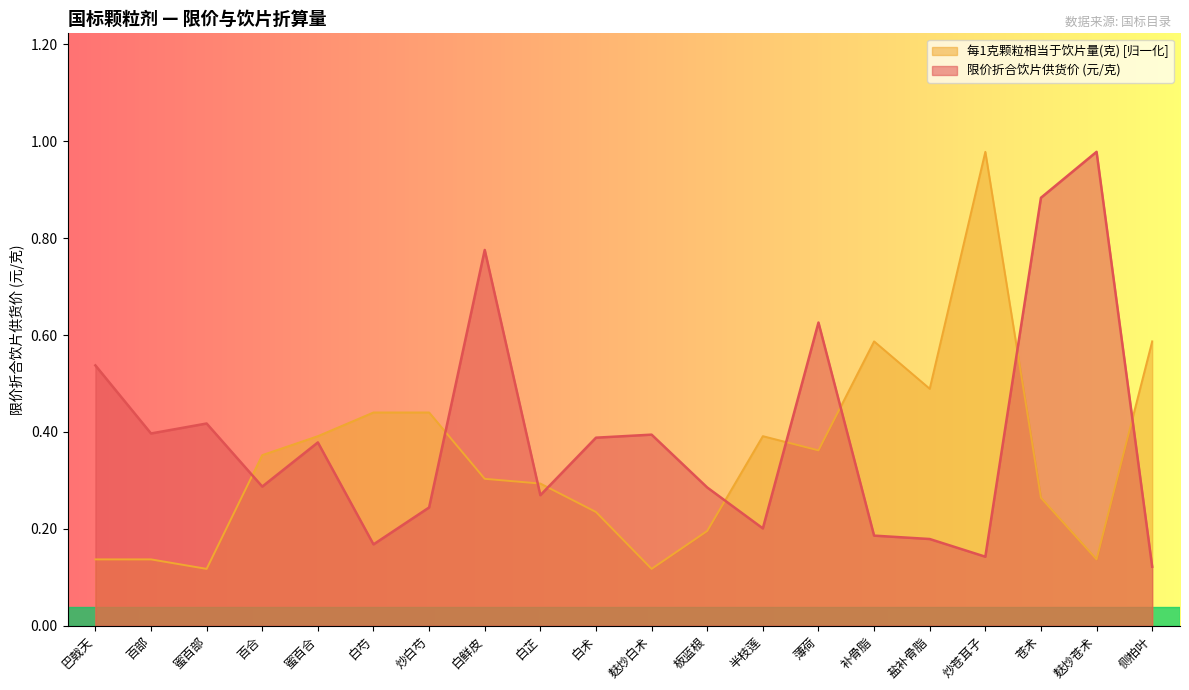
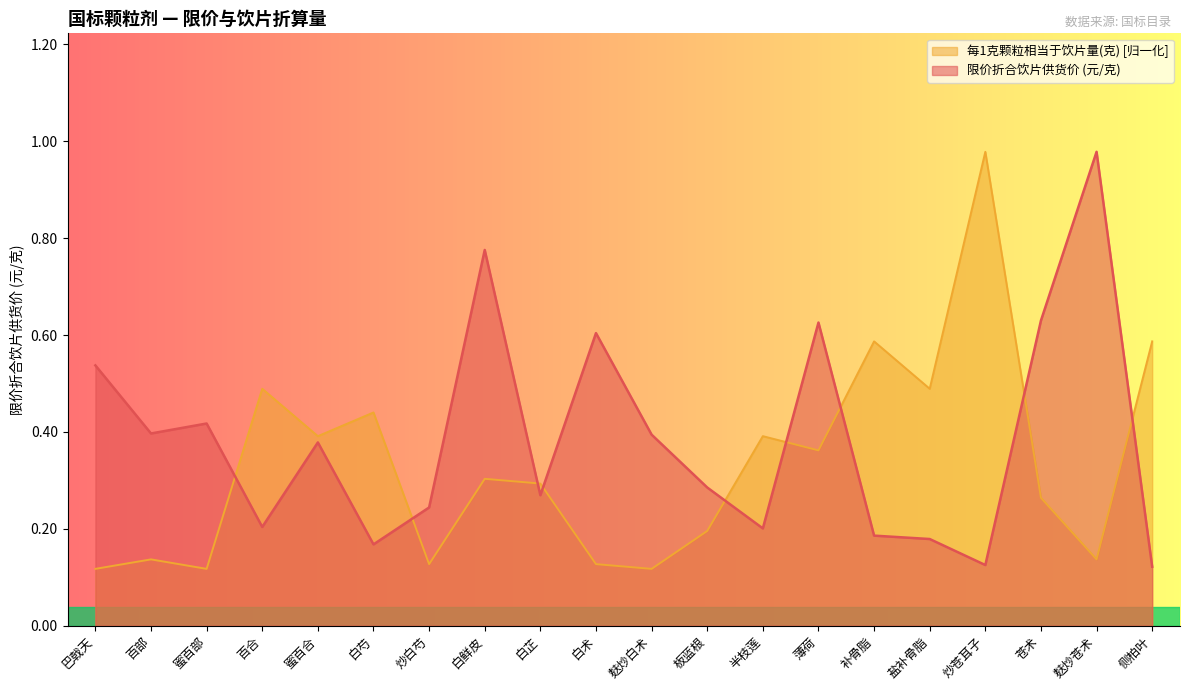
  {
    "每1克颗粒相当于饮片量(克) [归一化]": {
-     "巴戟天": 0.14,
+     "巴戟天": 0.12,
      "百部": 0.14,
      "蜜百部": 0.12,
-     "百合": 0.35,
+     "百合": 0.49,
      "蜜百合": 0.39,
      "白芍": 0.44,
-     "炒白芍": 0.44,
+     "炒白芍": 0.13,
      "白鲜皮": 0.30,
      "白芷": 0.29,
-     "白术": 0.23,
+     "白术": 0.13,
      "麸炒白术": 0.12,
      "板蓝根": 0.20,
      "半枝莲": 0.39,
      "薄荷": 0.36,
      "补骨脂": 0.59,
      "盐补骨脂": 0.49,
      "炒苍耳子": 0.98,
      "苍术": 0.26,
      "麸炒苍术": 0.14,
      "侧柏叶": 0.59
    },
    "限价折合饮片供货价 (元/克)": {
      "巴戟天": 0.54,
      "百部": 0.40,
      "蜜百部": 0.42,
-     "百合": 0.29,
+     "百合": 0.20,
      "蜜百合": 0.38,
      "白芍": 0.17,
      "炒白芍": 0.24,
      "白鲜皮": 0.78,
      "白芷": 0.27,
-     "白术": 0.39,
+     "白术": 0.60,
      "麸炒白术": 0.39,
      "板蓝根": 0.29,
      "半枝莲": 0.20,
      "薄荷": 0.63,
      "补骨脂": 0.19,
      "盐补骨脂": 0.18,
-     "炒苍耳子": 0.14,
-     "苍术": 0.88,
+     "炒苍耳子": 0.13,
+     "苍术": 0.63,
      "麸炒苍术": 0.98,
      "侧柏叶": 0.12
    }
  }
